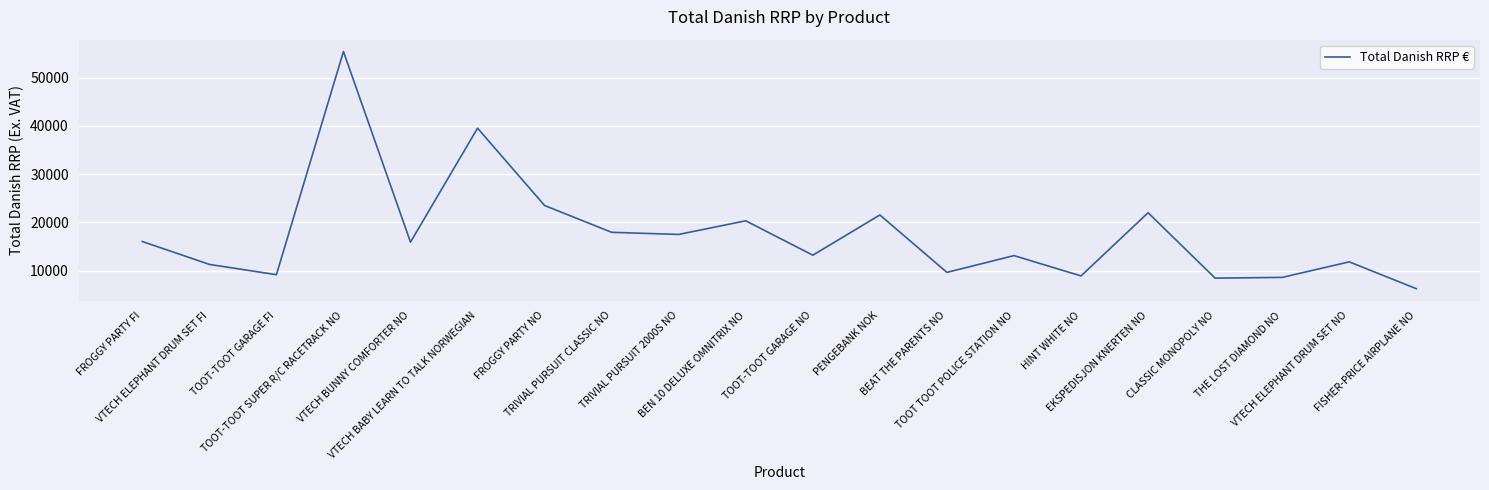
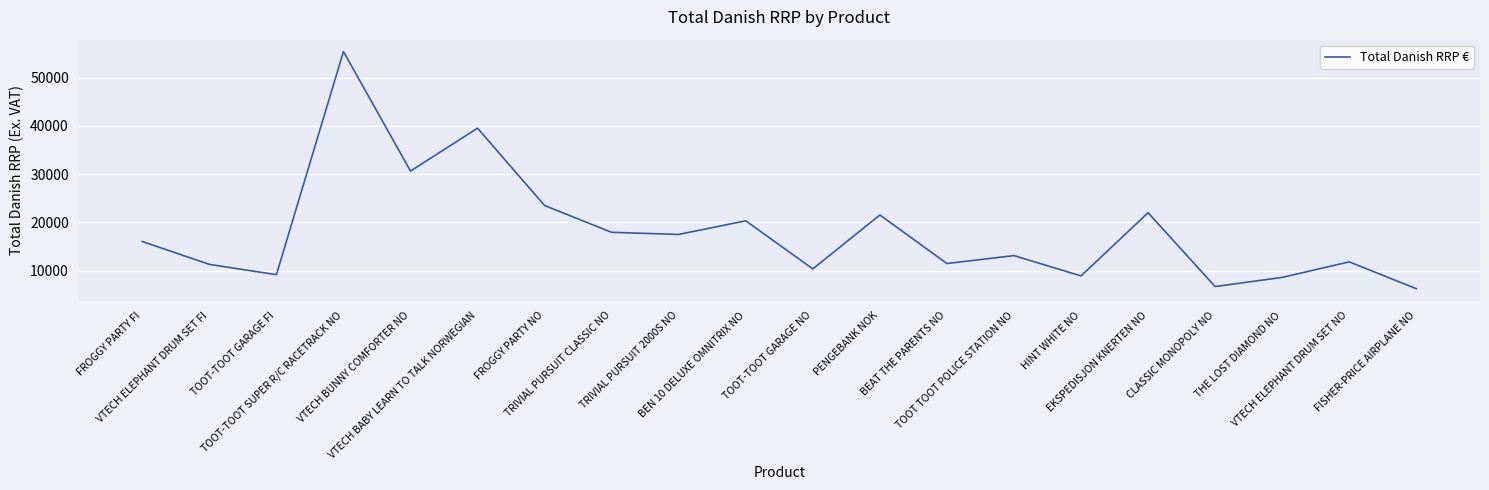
  {
    "FROGGY PARTY FI": 16000,
    "VTECH ELEPHANT DRUM SET FI": 11000,
    "TOOT-TOOT GARAGE FI": 9000,
    "TOOT-TOOT SUPER R/C RACETRACK NO": 55000,
-   "VTECH BUNNY COMFORTER NO": 16000,
+   "VTECH BUNNY COMFORTER NO": 31000,
    "VTECH BABY LEARN TO TALK NORWEGIAN": 40000,
    "FROGGY PARTY NO": 23000,
    "TRIVIAL PURSUIT CLASSIC NO": 18000,
    "TRIVIAL PURSUIT 2000S NO": 17000,
    "BEN 10 DELUXE OMNITRIX NO": 20000,
-   "TOOT-TOOT GARAGE NO": 13000,
+   "TOOT-TOOT GARAGE NO": 10000,
    "PENGEBANK NOK": 22000,
-   "BEAT THE PARENTS NO": 10000,
+   "BEAT THE PARENTS NO": 11000,
    "TOOT TOOT POLICE STATION NO": 13000,
    "HINT WHITE NO": 9000,
    "EKSPEDISJON KNERTEN NO": 22000,
-   "CLASSIC MONOPOLY NO": 8000,
+   "CLASSIC MONOPOLY NO": 7000,
    "THE LOST DIAMOND NO": 9000,
    "VTECH ELEPHANT DRUM SET NO": 12000,
    "FISHER-PRICE AIRPLANE NO": 6000
  }
